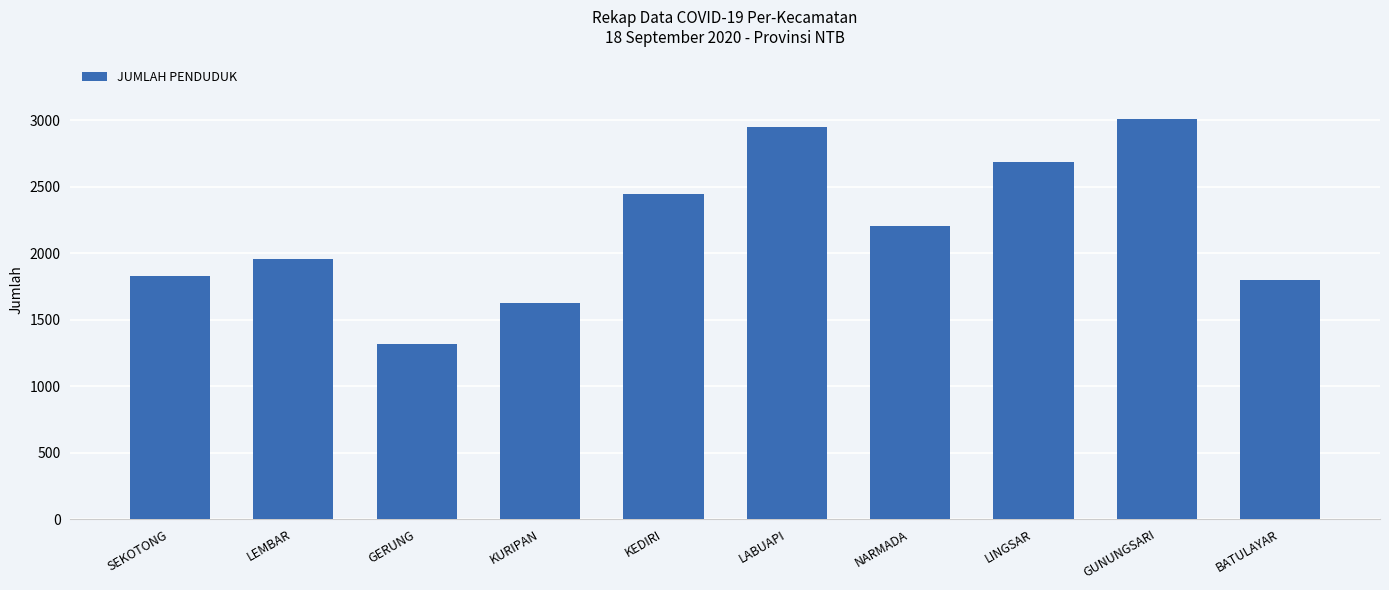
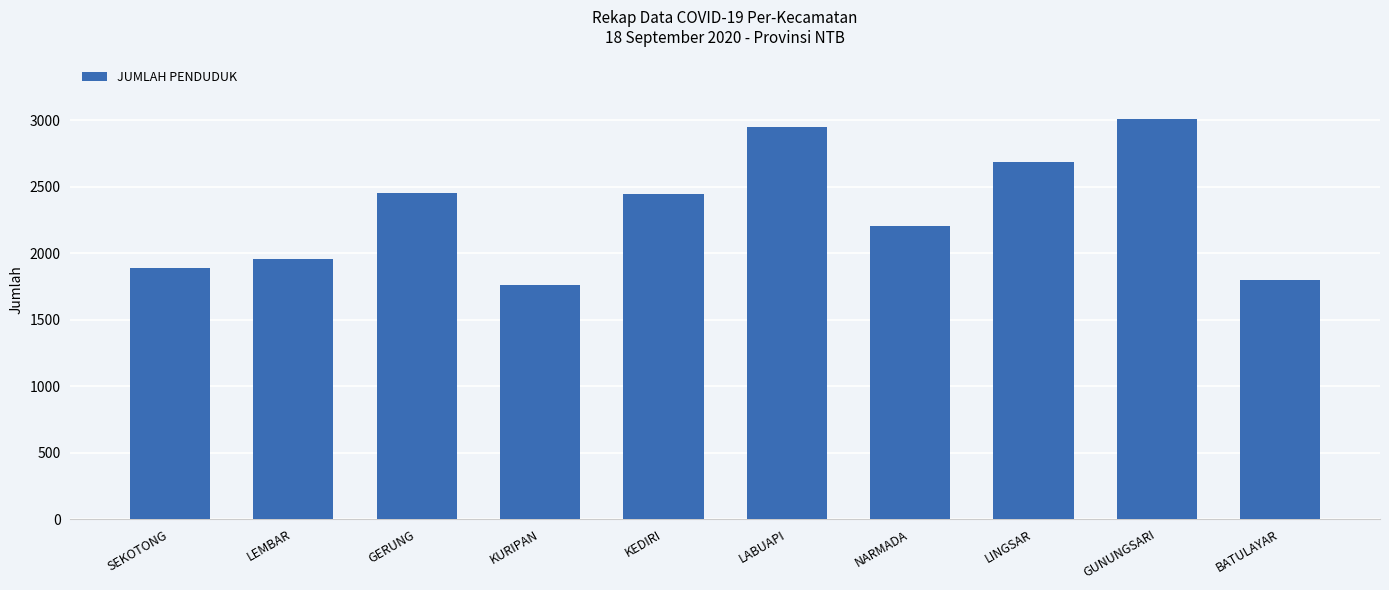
  {
-   "SEKOTONG": 1830,
+   "SEKOTONG": 1890,
    "LEMBAR": 1950,
-   "GERUNG": 1320,
-   "KURIPAN": 1630,
+   "GERUNG": 2450,
+   "KURIPAN": 1760,
    "KEDIRI": 2450,
    "LABUAPI": 2950,
    "NARMADA": 2210,
    "LINGSAR": 2680,
    "GUNUNGSARI": 3010,
    "BATULAYAR": 1800
  }
